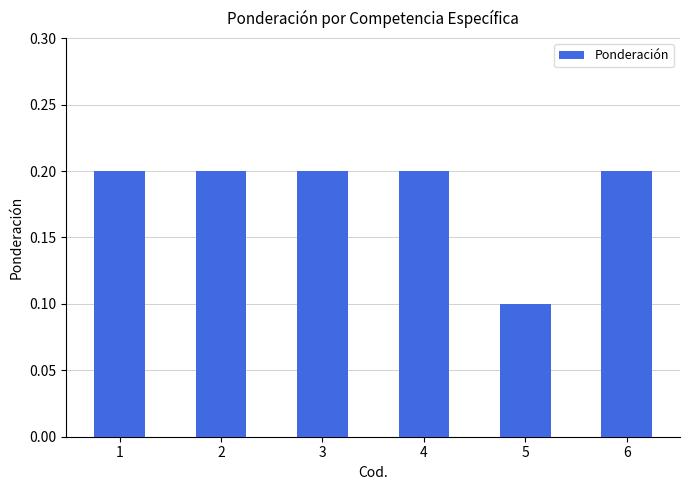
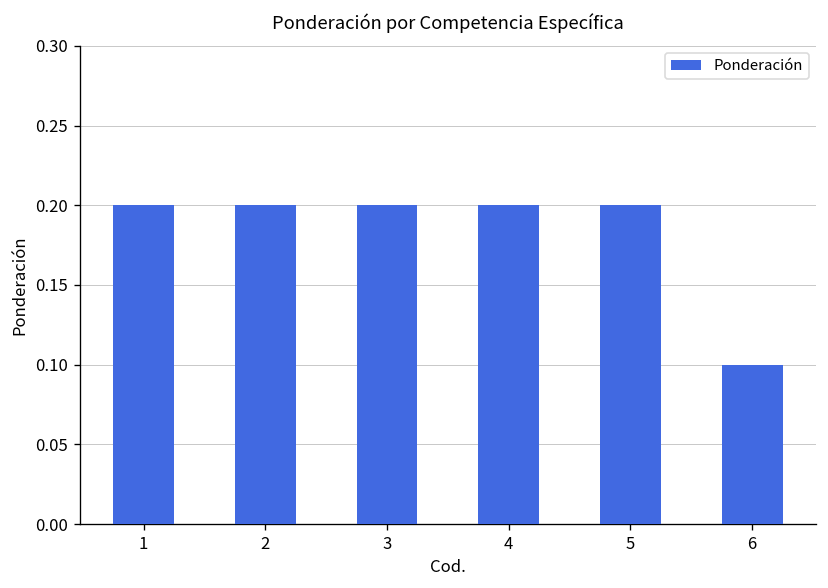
  {
    "1": 0.2,
    "2": 0.2,
    "3": 0.2,
    "4": 0.2,
-   "5": 0.1,
-   "6": 0.2
+   "5": 0.2,
+   "6": 0.1
  }
